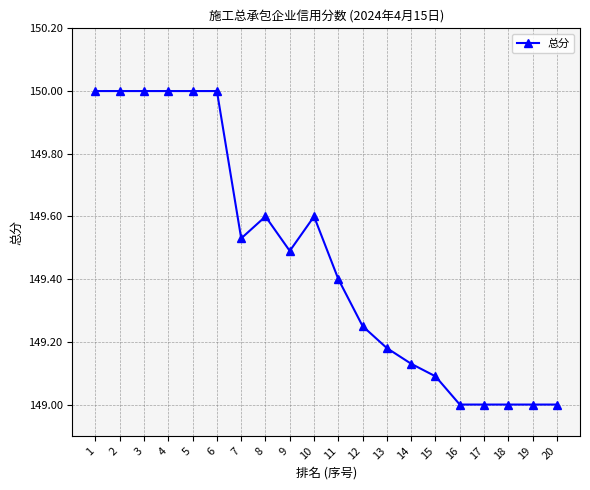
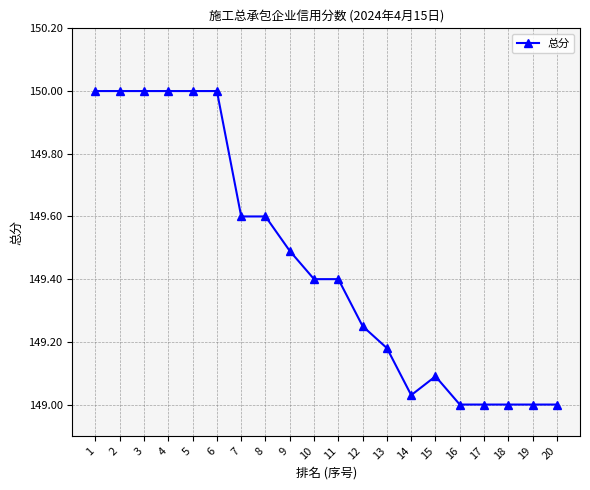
  {
    "1": 150.00,
    "2": 150.00,
    "3": 150.00,
    "4": 150.00,
    "5": 150.00,
    "6": 150.00,
-   "7": 149.53,
+   "7": 149.60,
    "8": 149.60,
    "9": 149.49,
-   "10": 149.6,
+   "10": 149.4,
    "11": 149.40,
    "12": 149.25,
    "13": 149.18,
-   "14": 149.13,
+   "14": 149.03,
    "15": 149.09,
    "16": 149.00,
    "17": 149.00,
    "18": 149.00,
    "19": 149.00,
    "20": 149.00
  }
